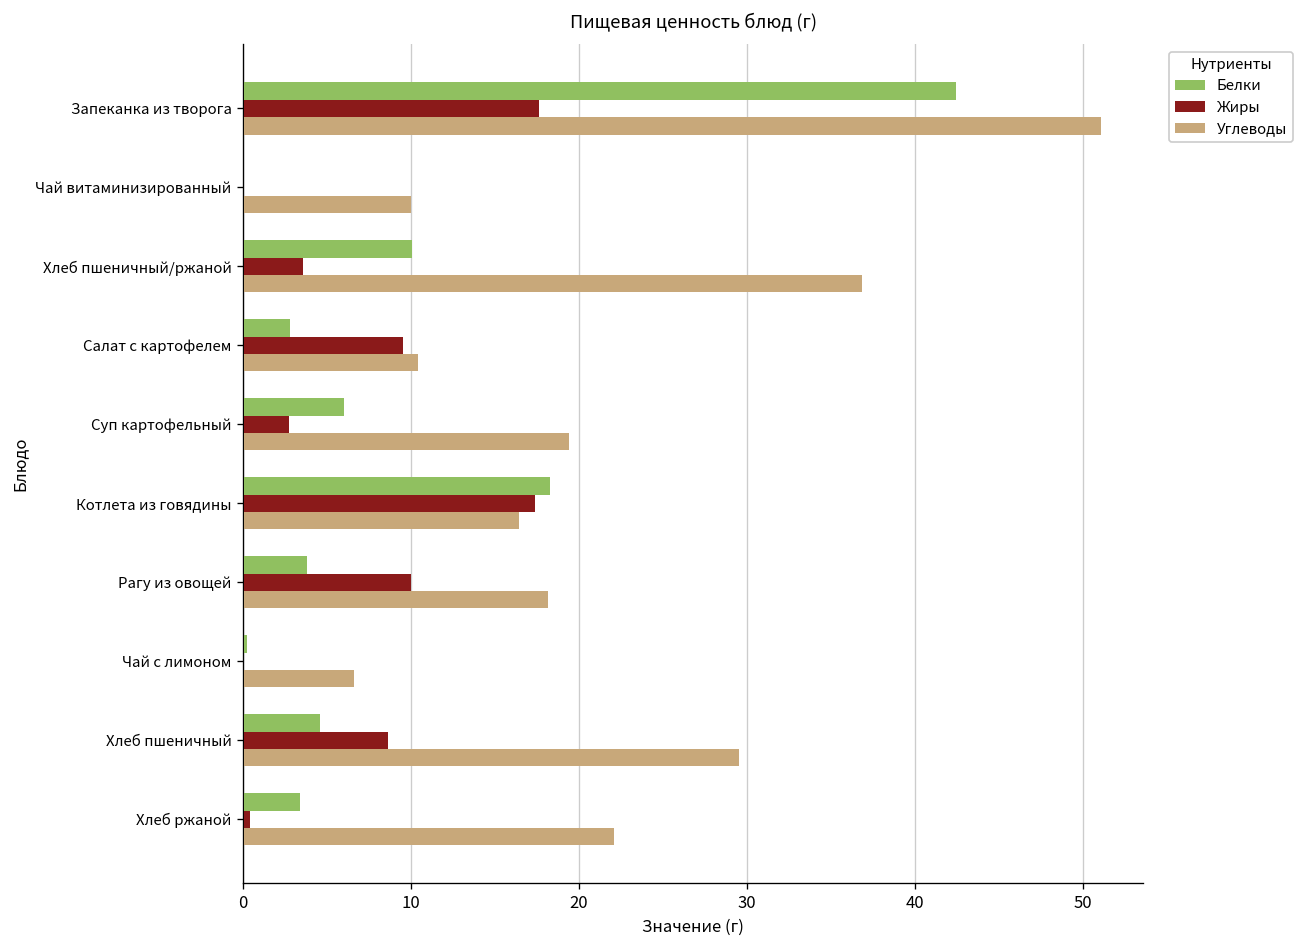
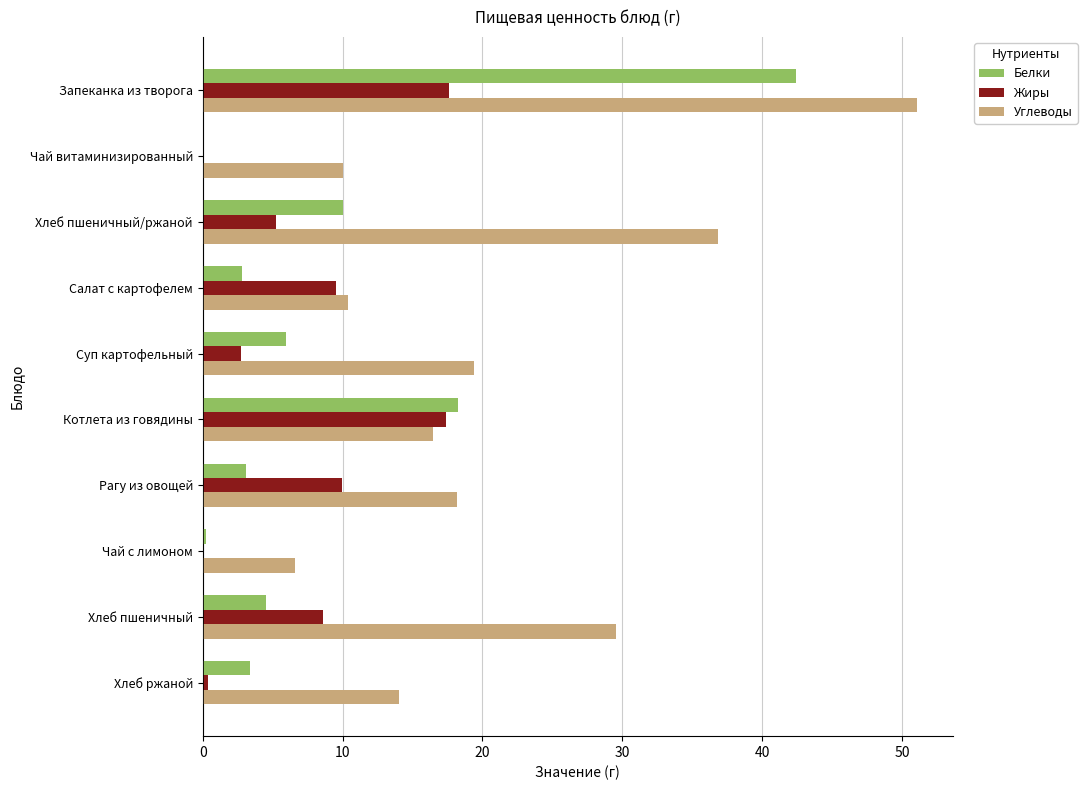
  {
    "Белки": {
      "Запеканка из творога": 42.4,
      "Чай витаминизированный": 0.0,
      "Хлеб пшеничный/ржаной": 10.0,
      "Салат с картофелем": 2.8,
      "Суп картофельный": 6.0,
      "Котлета из говядины": 18.3,
-     "Рагу из овощей": 3.8,
+     "Рагу из овощей": 3.1,
      "Чай с лимоном": 0.3,
      "Хлеб пшеничный": 4.6,
      "Хлеб ржаной": 3.4
    },
    "Жиры": {
      "Запеканка из творога": 17.6,
      "Чай витаминизированный": 0.0,
-     "Хлеб пшеничный/ржаной": 3.6,
+     "Хлеб пшеничный/ржаной": 5.2,
      "Салат с картофелем": 9.5,
      "Суп картофельный": 2.7,
      "Котлета из говядины": 17.4,
      "Рагу из овощей": 10.0,
      "Хлеб пшеничный": 8.6,
      "Хлеб ржаной": 0.4
    },
    "Углеводы": {
      "Запеканка из творога": 51.1,
      "Чай витаминизированный": 10.0,
      "Хлеб пшеничный/ржаной": 36.9,
      "Салат с картофелем": 10.4,
      "Суп картофельный": 19.4,
      "Котлета из говядины": 16.4,
      "Рагу из овощей": 18.2,
      "Чай с лимоном": 6.6,
      "Хлеб пшеничный": 29.5,
-     "Хлеб ржаной": 22.1
+     "Хлеб ржаной": 14.0
    }
  }
